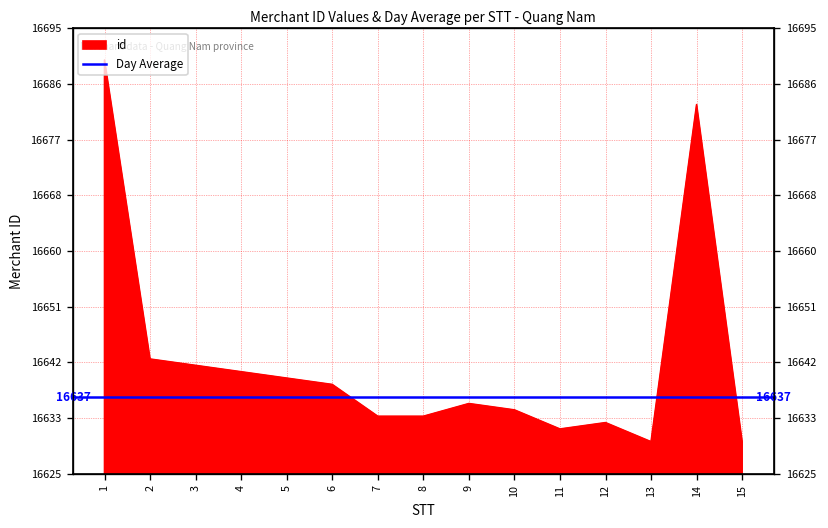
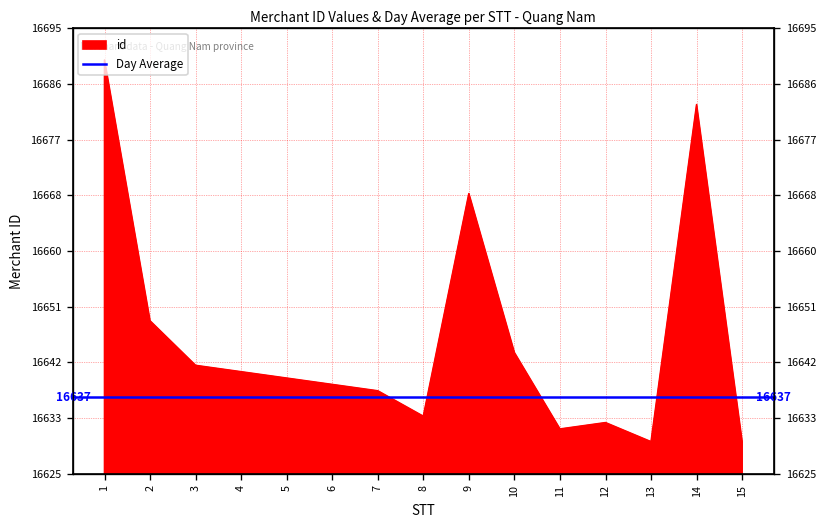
  {
-   "2": 16643,
+   "2": 16649,
    "3": 16642,
    "4": 16641,
    "5": 16640,
    "6": 16639,
-   "7": 16634,
+   "7": 16638,
    "8": 16634,
-   "9": 16636,
-   "10": 16635,
+   "9": 16669,
+   "10": 16644,
    "11": 16632,
    "12": 16633,
    "13": 16630,
    "14": 16683,
    "15": 16630
  }
